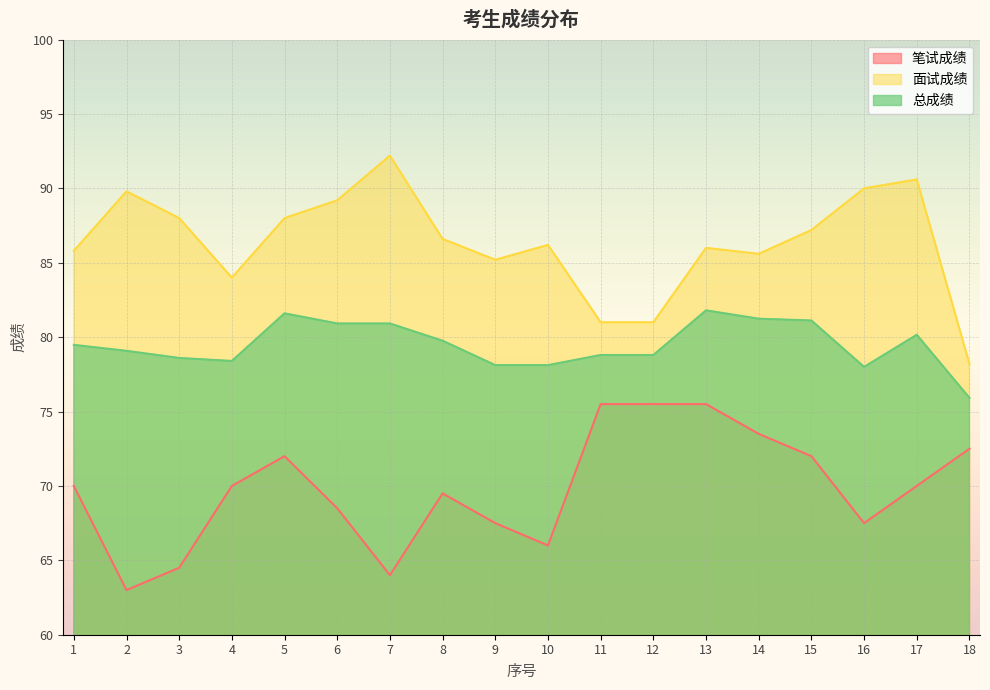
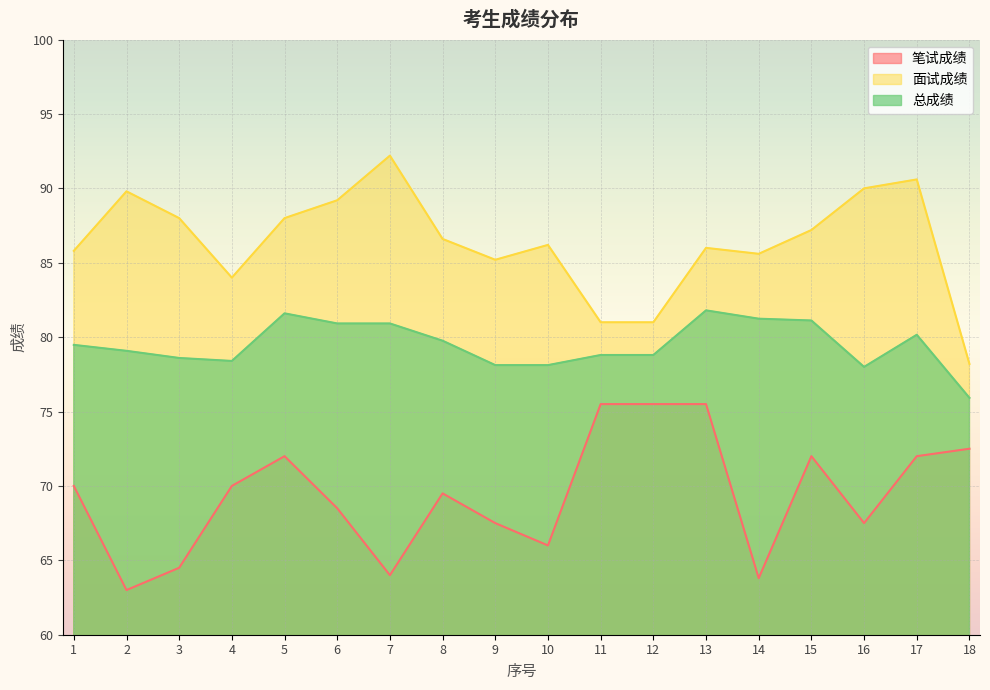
  {
    "笔试成绩": {
      "1": 70.0,
      "2": 63.0,
      "3": 64.5,
      "4": 70.0,
      "5": 72.0,
      "6": 68.5,
      "7": 64.0,
      "8": 69.5,
      "9": 67.5,
      "10": 66.0,
      "11": 75.5,
      "12": 75.5,
      "13": 75.5,
-     "14": 73.5,
+     "14": 63.8,
      "15": 72.0,
      "16": 67.5,
-     "17": 70,
+     "17": 72,
      "18": 72.5
    },
    "面试成绩": {
      "1": 85.8,
      "2": 89.8,
      "3": 88.0,
      "4": 84.0,
      "5": 88.0,
      "6": 89.2,
      "7": 92.2,
      "8": 86.6,
      "9": 85.2,
      "10": 86.2,
      "11": 81.0,
      "12": 81.0,
      "13": 86.0,
      "14": 85.6,
      "15": 87.2,
      "16": 90.0,
      "17": 90.6,
      "18": 78.2
    },
    "总成绩": {
      "1": 79.5,
      "2": 79.1,
      "3": 78.6,
      "4": 78.4,
      "5": 81.6,
      "6": 80.9,
      "7": 80.9,
      "8": 79.8,
      "9": 78.1,
      "10": 78.1,
      "11": 78.8,
      "12": 78.8,
      "13": 81.8,
      "14": 81.2,
      "15": 81.1,
      "16": 78.0,
      "17": 80.2,
      "18": 75.9
    }
  }
